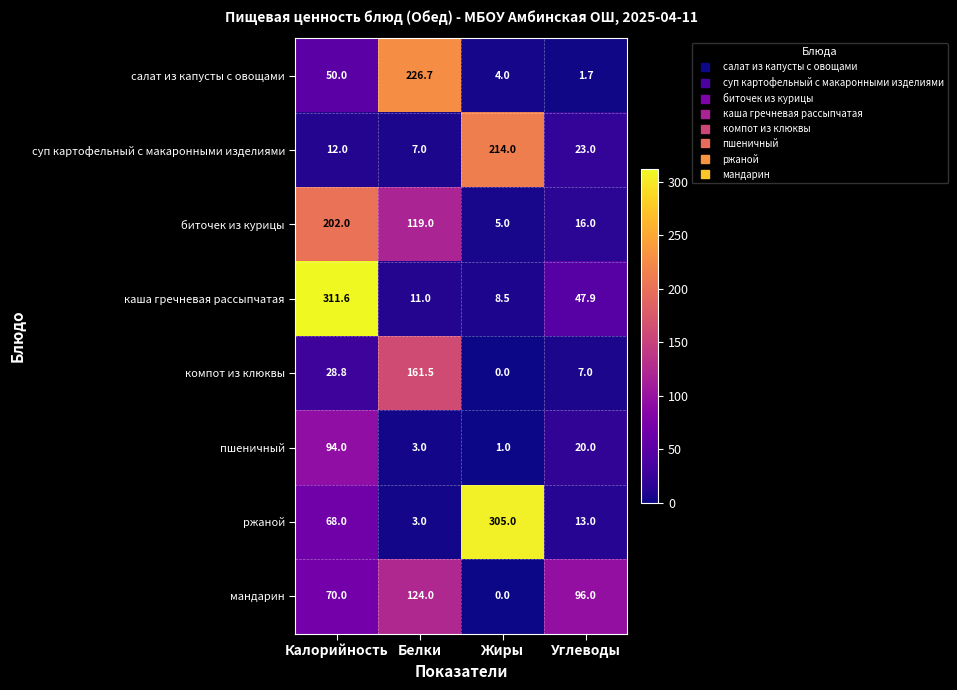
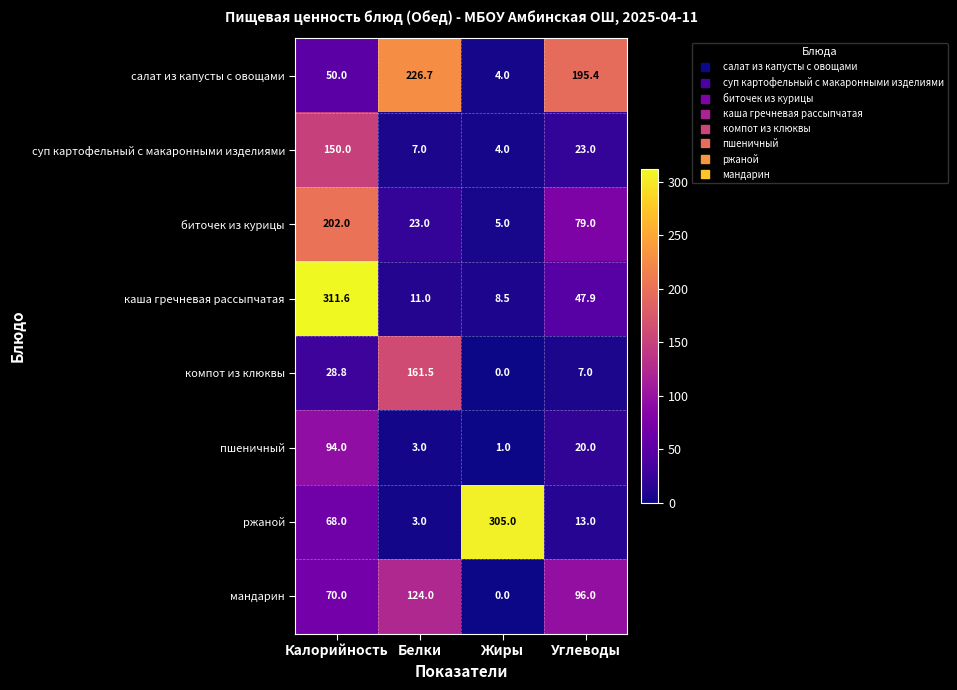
  {
    "салат из капусты с овощами": {
      "Калорийность": 50.0,
      "Белки": 226.7,
      "Жиры": 4.0,
-     "Углеводы": 1.7
+     "Углеводы": 195.4
    },
    "суп картофельный с макаронными изделиями": {
-     "Калорийность": 12.0,
+     "Калорийность": 150.0,
      "Белки": 7.0,
-     "Жиры": 214.0,
+     "Жиры": 4.0,
      "Углеводы": 23.0
    },
    "биточек из курицы": {
      "Калорийность": 202.0,
-     "Белки": 119.0,
+     "Белки": 23.0,
      "Жиры": 5.0,
-     "Углеводы": 16.0
+     "Углеводы": 79.0
    },
    "каша гречневая рассыпчатая": {
      "Калорийность": 311.6,
      "Белки": 11.0,
      "Жиры": 8.5,
      "Углеводы": 47.9
    },
    "компот из клюквы": {
      "Калорийность": 28.8,
      "Белки": 161.5,
      "Жиры": 0.0,
      "Углеводы": 7.0
    },
    "пшеничный": {
      "Калорийность": 94.0,
      "Белки": 3.0,
      "Жиры": 1.0,
      "Углеводы": 20.0
    },
    "ржаной": {
      "Калорийность": 68.0,
      "Белки": 3.0,
      "Жиры": 305.0,
      "Углеводы": 13.0
    },
    "мандарин": {
      "Калорийность": 70.0,
      "Белки": 124.0,
      "Жиры": 0.0,
      "Углеводы": 96.0
    }
  }
